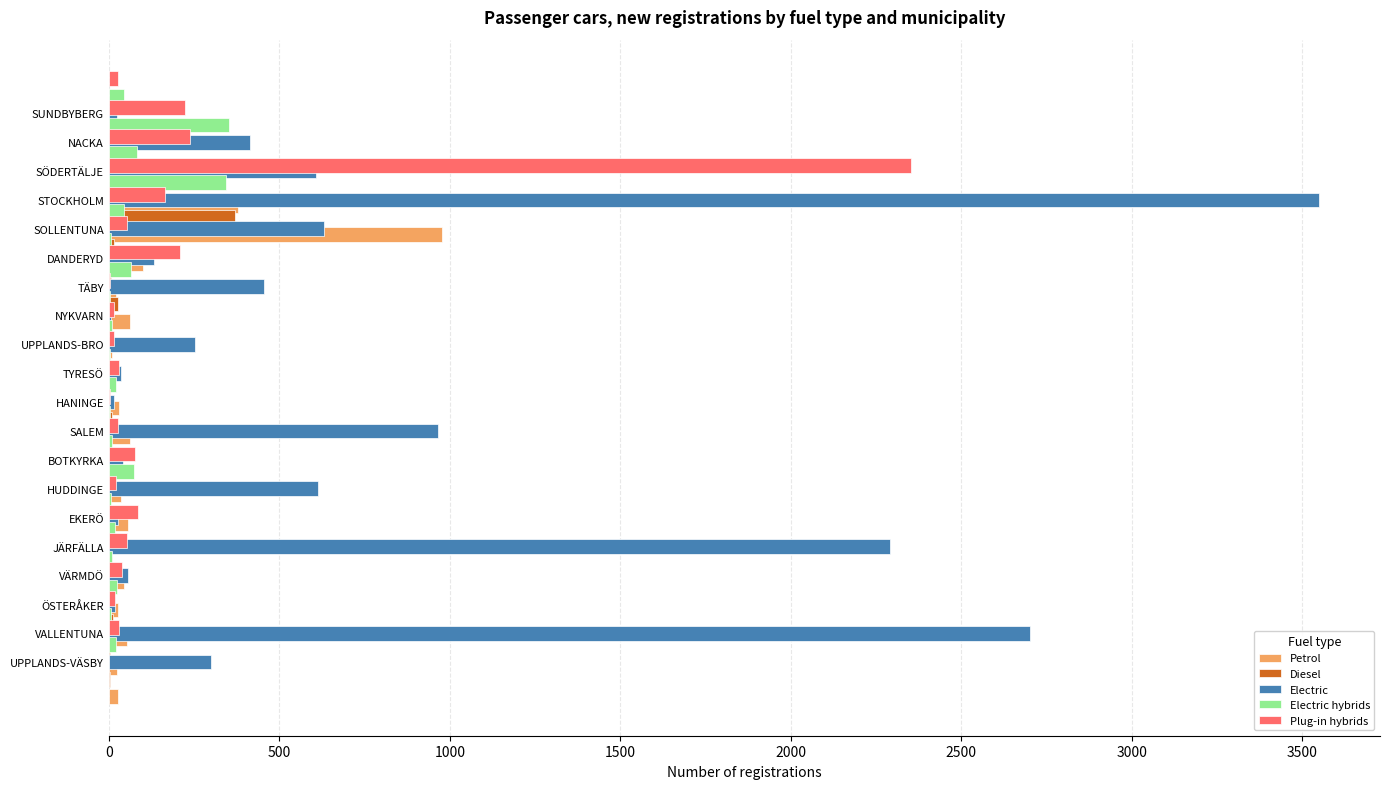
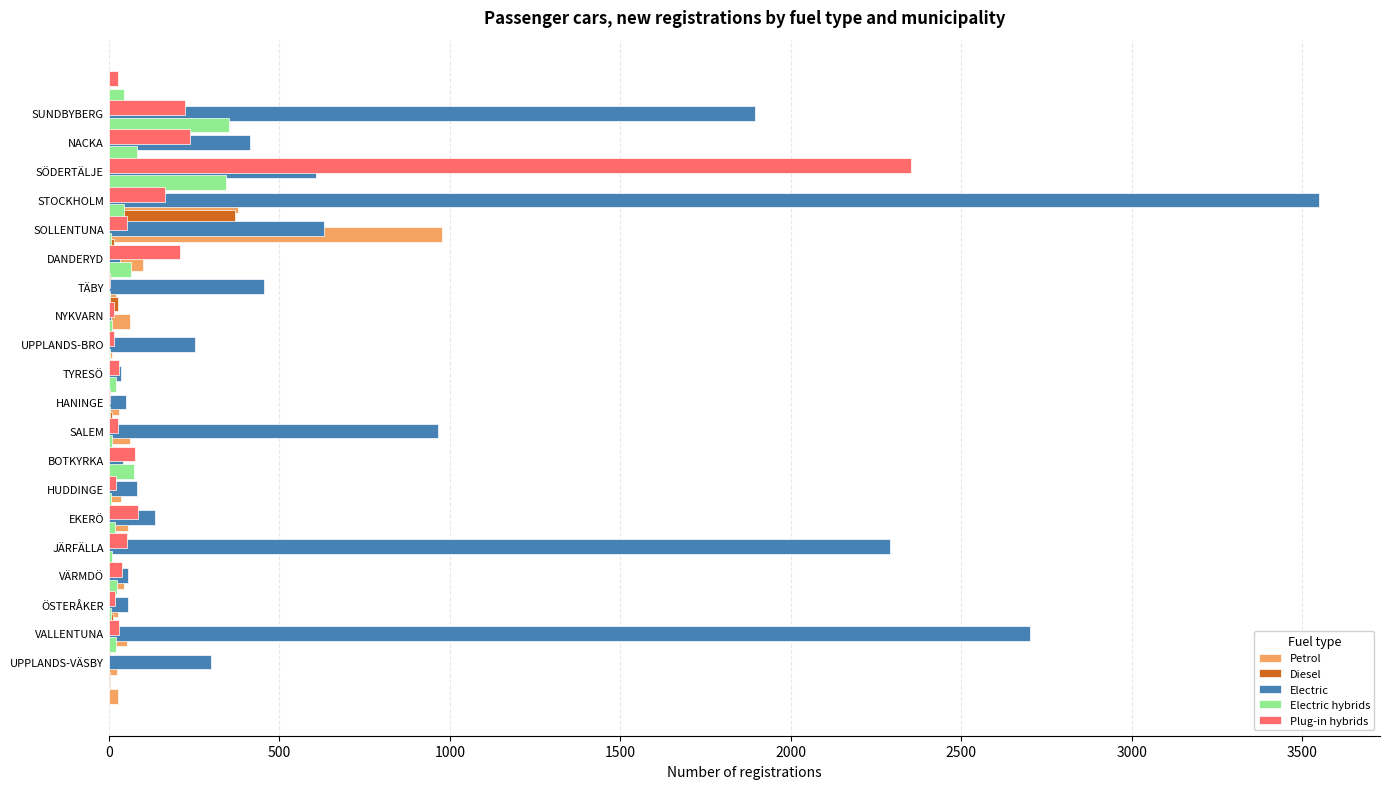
  {
    "Electric": {
-     "SUNDBYBERG": 30,
+     "SUNDBYBERG": 1900,
      "NACKA": 420,
      "SÖDERTÄLJE": 610,
      "STOCKHOLM": 3550,
      "SOLLENTUNA": 630,
-     "DANDERYD": 130,
+     "DANDERYD": 30,
      "TÄBY": 460,
      "UPPLANDS-BRO": 250,
      "TYRESÖ": 40,
-     "HANINGE": 10,
+     "HANINGE": 50,
      "SALEM": 970,
      "BOTKYRKA": 40,
-     "HUDDINGE": 610,
-     "EKERÖ": 30,
+     "HUDDINGE": 80,
+     "EKERÖ": 140,
      "JÄRFÄLLA": 2290,
      "VÄRMDÖ": 60,
-     "ÖSTERÅKER": 20,
+     "ÖSTERÅKER": 60,
      "VALLENTUNA": 2700,
      "UPPLANDS-VÄSBY": 300
    }
  }
